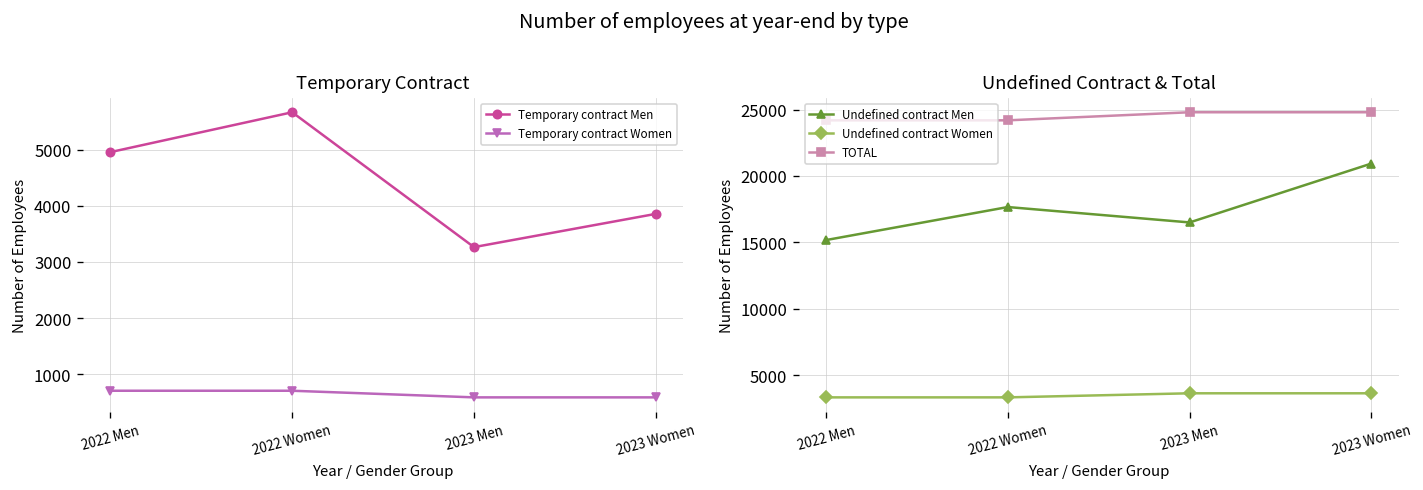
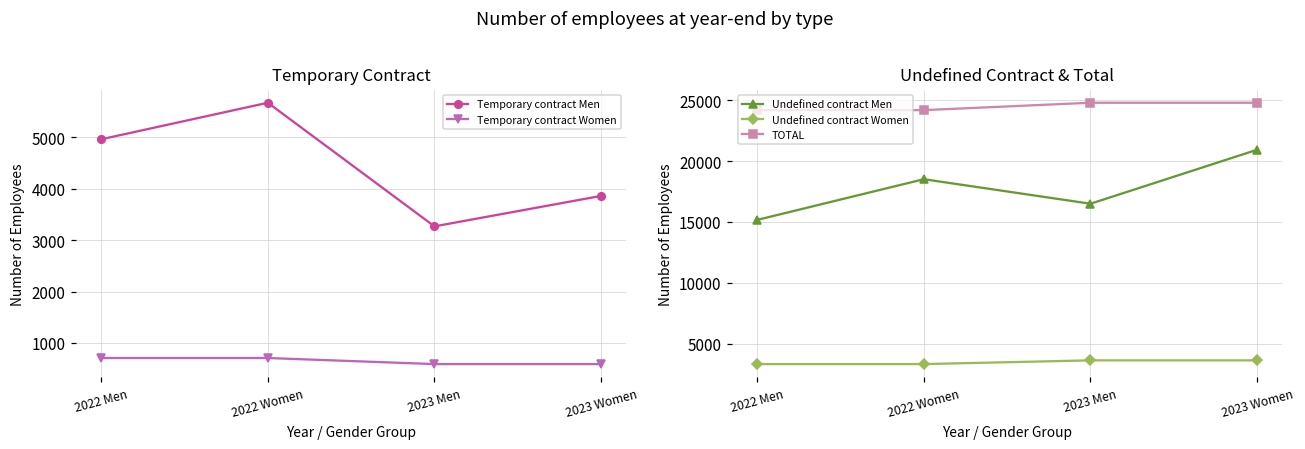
  {
    "Undefined Contract & Total": {
      "Undefined contract Men": {
        "2022 Men": 15200,
-       "2022 Women": 17700,
+       "2022 Women": 18500,
        "2023 Men": 16500,
        "2023 Women": 20900
      },
      "Undefined contract Women": {
        "2022 Men": 3300,
        "2022 Women": 3300,
        "2023 Men": 3600,
        "2023 Women": 3600
      },
      "TOTAL": {
        "2022 Women": 24200,
        "2023 Men": 24800,
        "2023 Women": 24800
      }
    }
  }
